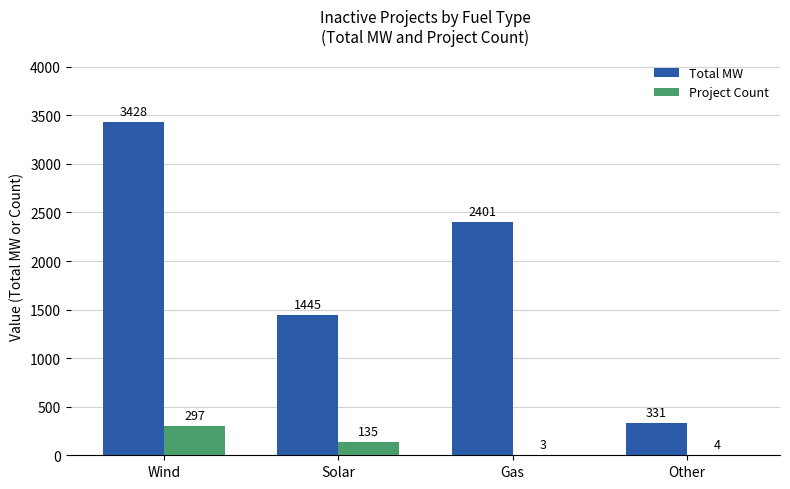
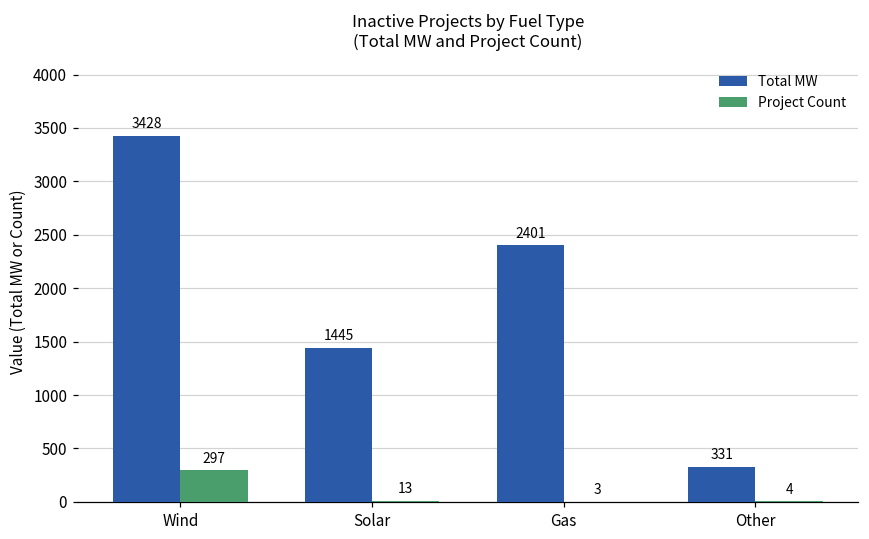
  {
    "Total MW": {
      "Wind": 3428,
      "Solar": 1445,
      "Gas": 2401,
      "Other": 331
    },
    "Project Count": {
      "Wind": 297,
-     "Solar": 135,
+     "Solar": 13,
      "Gas": 3,
      "Other": 4
    }
  }
